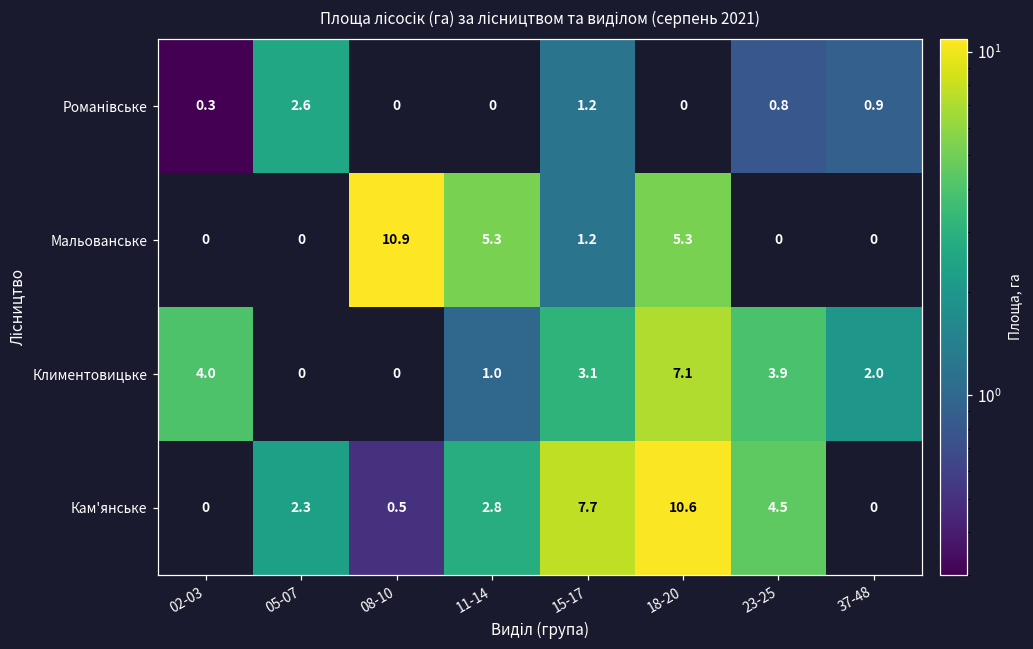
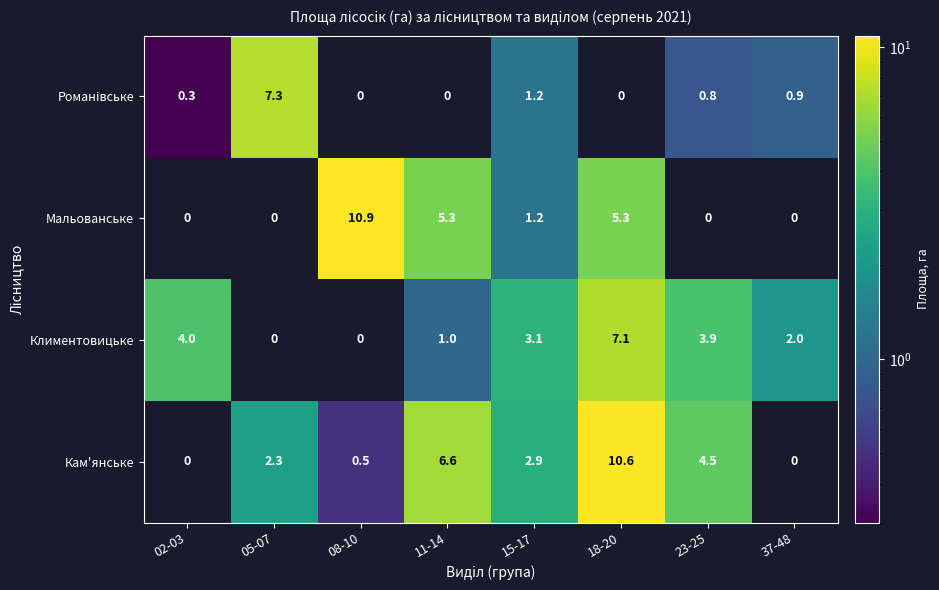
  {
    "Романівське": {
      "02-03": 0.3,
-     "05-07": 2.6,
+     "05-07": 7.3,
      "08-10": 0,
      "11-14": 0,
      "15-17": 1.2,
      "18-20": 0,
      "23-25": 0.8,
      "37-48": 0.9
    },
    "Мальованське": {
      "02-03": 0,
      "05-07": 0,
      "08-10": 10.9,
      "11-14": 5.3,
      "15-17": 1.2,
      "18-20": 5.3,
      "23-25": 0,
      "37-48": 0
    },
    "Климентовицьке": {
      "02-03": 4.0,
      "05-07": 0,
      "08-10": 0,
      "11-14": 1.0,
      "15-17": 3.1,
      "18-20": 7.1,
      "23-25": 3.9,
      "37-48": 2.0
    },
    "Кам'янське": {
      "02-03": 0,
      "05-07": 2.3,
      "08-10": 0.5,
-     "11-14": 2.8,
-     "15-17": 7.7,
+     "11-14": 6.6,
+     "15-17": 2.9,
      "18-20": 10.6,
      "23-25": 4.5,
      "37-48": 0
    }
  }
